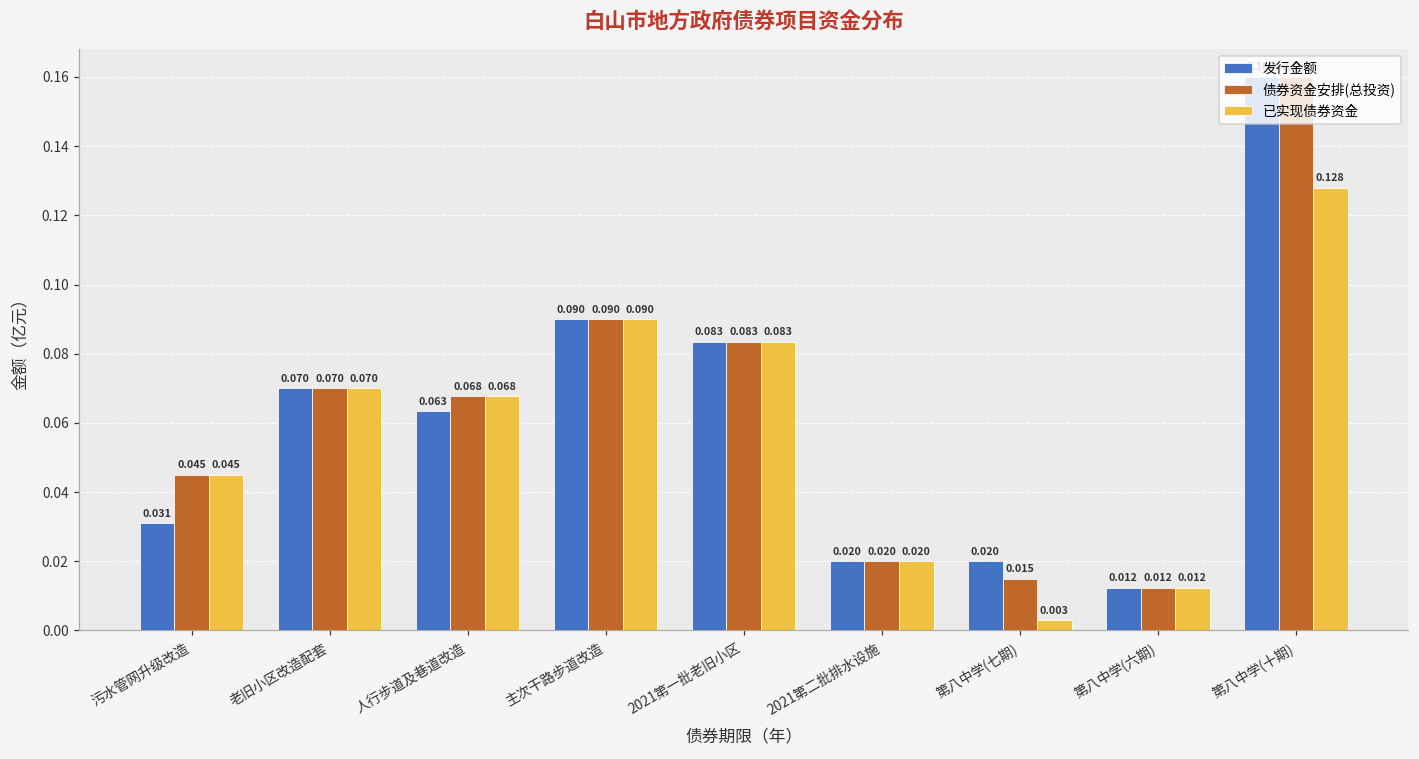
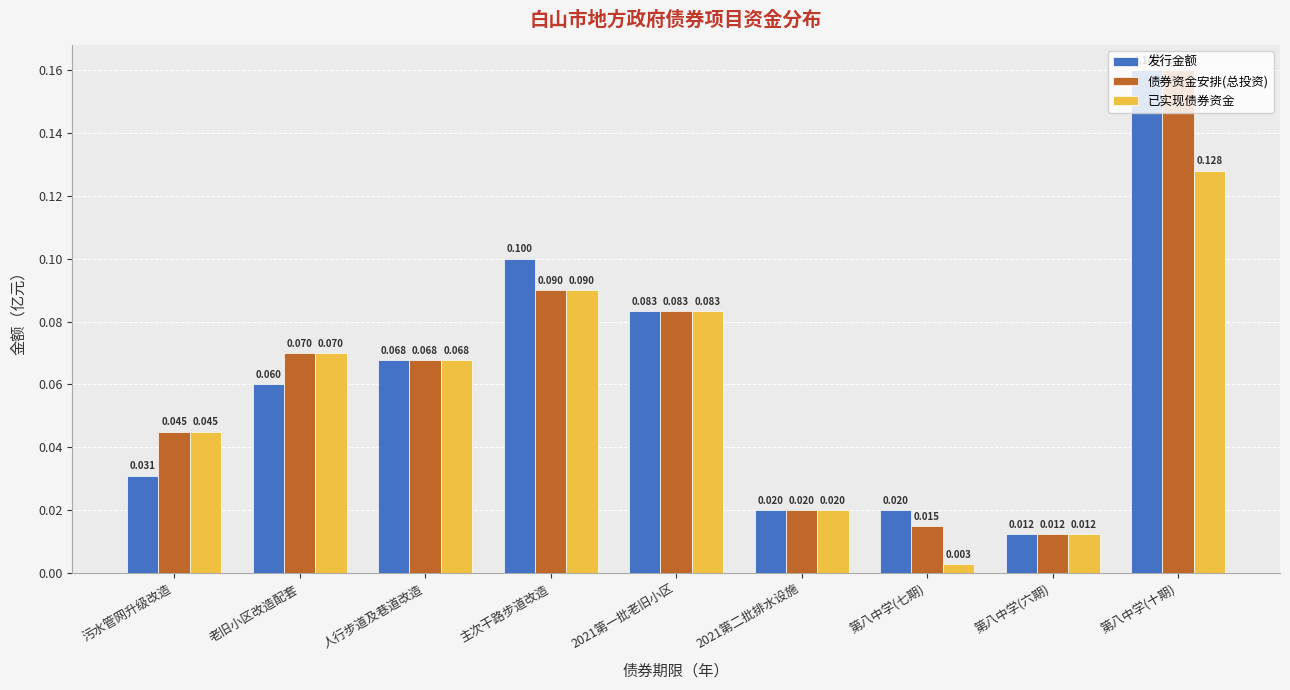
  {
    "发行金额": {
      "污水管网升级改造": 0.031,
-     "老旧小区改造配套": 0.070,
-     "人行步道及巷道改造": 0.063,
-     "主次干路步道改造": 0.090,
+     "老旧小区改造配套": 0.060,
+     "人行步道及巷道改造": 0.068,
+     "主次干路步道改造": 0.100,
      "2021第一批老旧小区": 0.083,
      "2021第二批排水设施": 0.020,
      "第八中学(七期)": 0.020,
      "第八中学(六期)": 0.012
    },
    "债券资金安排(总投资)": {
      "污水管网升级改造": 0.045,
      "老旧小区改造配套": 0.070,
      "人行步道及巷道改造": 0.068,
      "主次干路步道改造": 0.090,
      "2021第一批老旧小区": 0.083,
      "2021第二批排水设施": 0.020,
      "第八中学(七期)": 0.015,
      "第八中学(六期)": 0.012
    },
    "已实现债券资金": {
      "污水管网升级改造": 0.045,
      "老旧小区改造配套": 0.070,
      "人行步道及巷道改造": 0.068,
      "主次干路步道改造": 0.090,
      "2021第一批老旧小区": 0.083,
      "2021第二批排水设施": 0.020,
      "第八中学(七期)": 0.003,
      "第八中学(六期)": 0.012,
      "第八中学(十期)": 0.128
    }
  }
